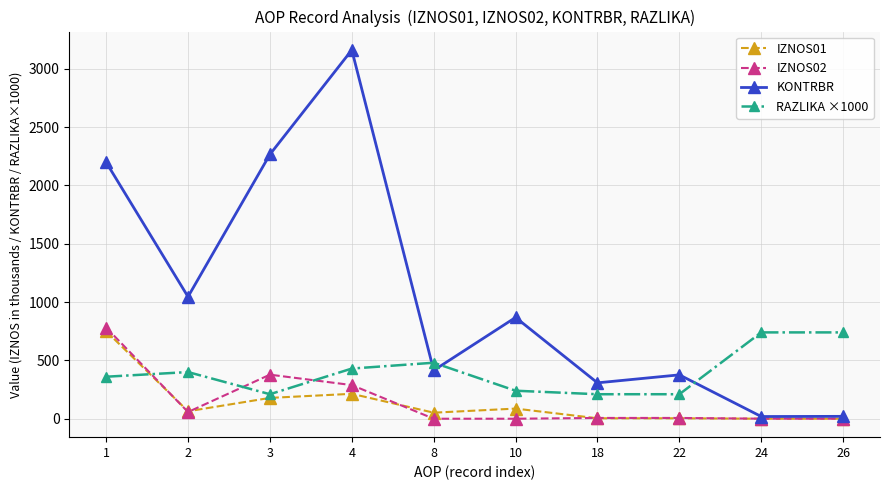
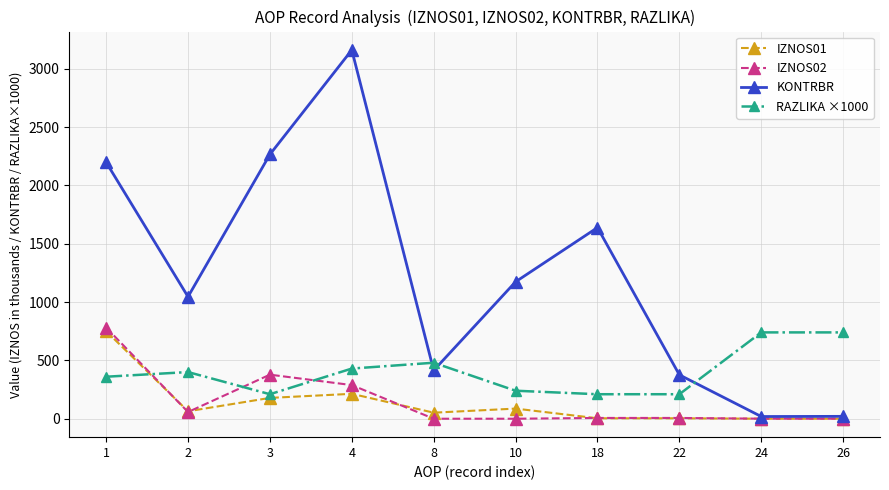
  {
    "IZNOS01": {
      "1": 750,
      "3": 180,
      "4": 210,
      "8": 50,
      "10": 90
    },
    "IZNOS02": {
      "1": 780,
      "3": 380,
      "4": 290,
      "8": 0,
      "10": 0
    },
    "KONTRBR": {
      "1": 2200,
      "2": 1050,
      "3": 2270,
      "4": 3160,
      "8": 410,
-     "10": 870,
-     "18": 310,
+     "10": 1170,
+     "18": 1640,
      "22": 380
    },
    "RAZLIKA ×1000": {
      "1": 360,
      "2": 400,
      "3": 210,
      "4": 430,
      "8": 480,
      "10": 240,
      "18": 210,
      "22": 210,
      "24": 740,
      "26": 740
    }
  }
